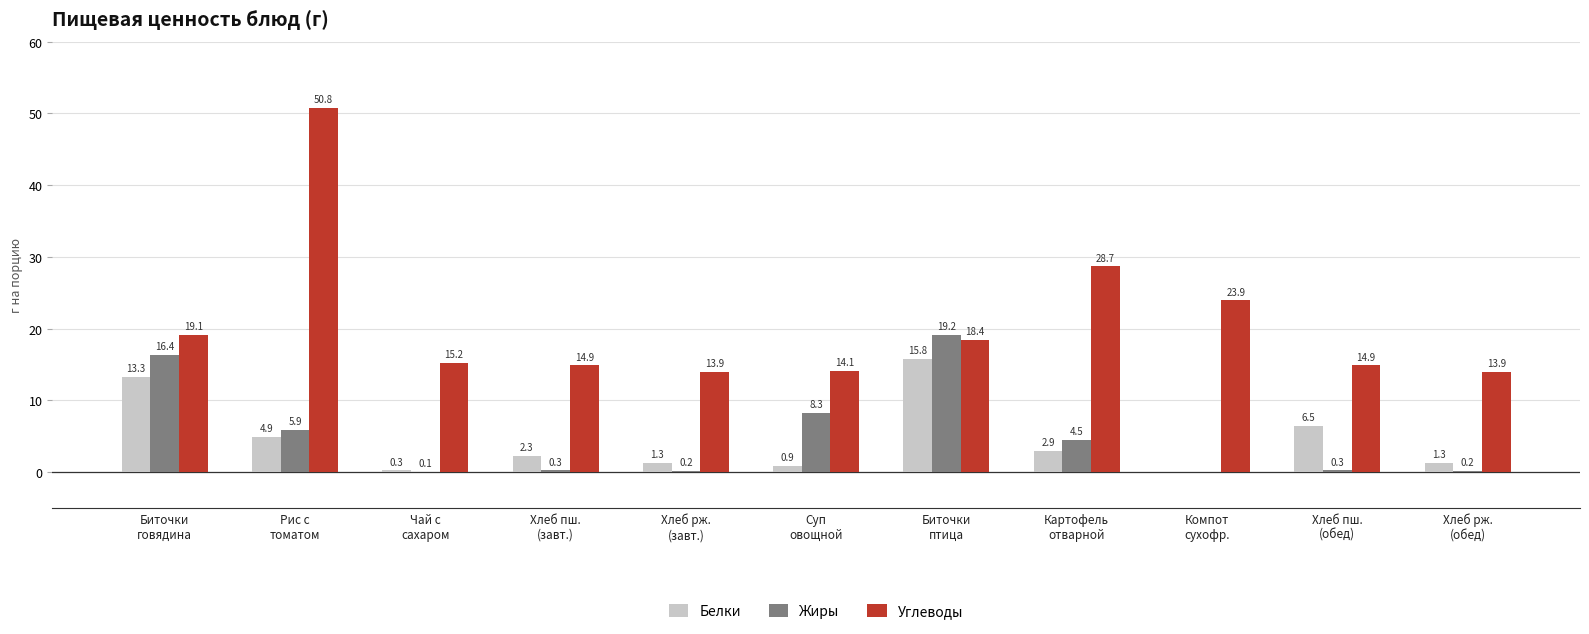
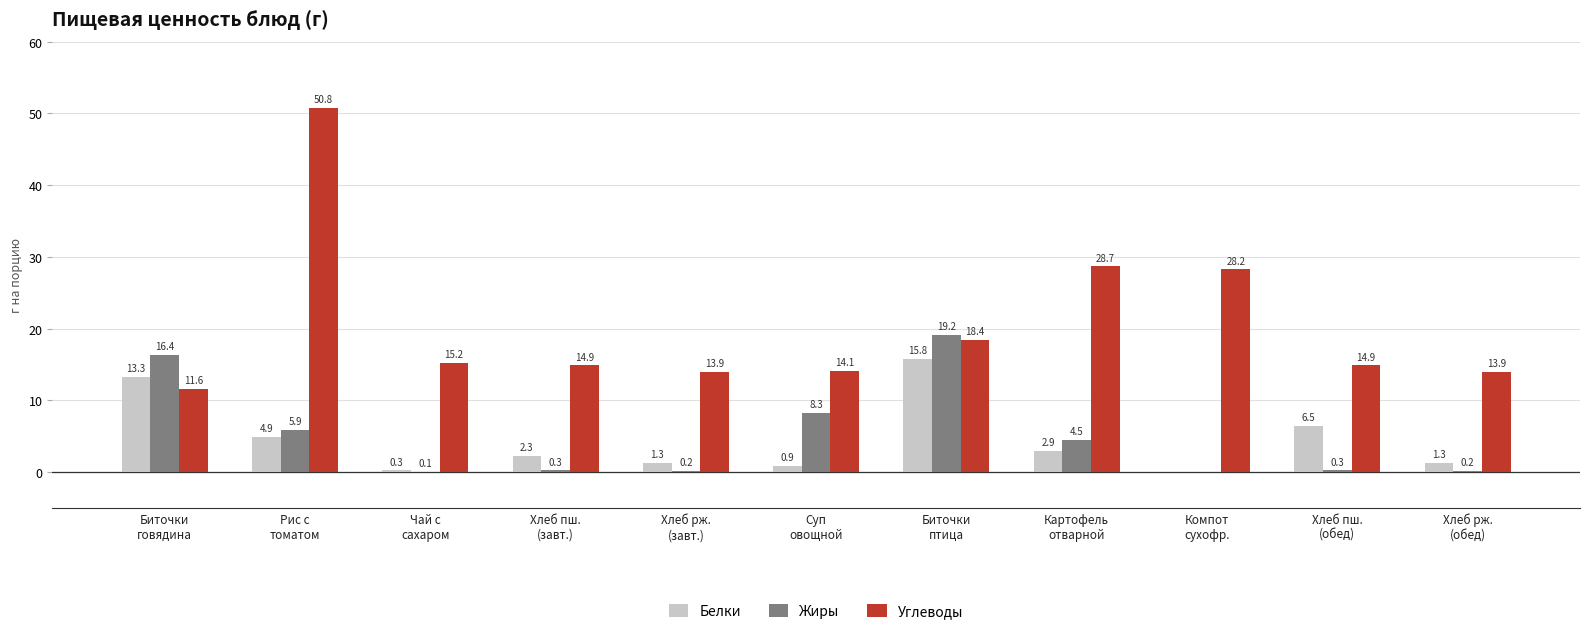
  {
    "Белки": {
      "Биточки говядина": 13.3,
      "Рис с томатом": 4.9,
      "Чай с сахаром": 0.3,
      "Хлеб пш. (завт.)": 2.3,
      "Хлеб рж. (завт.)": 1.3,
      "Суп овощной": 0.9,
      "Биточки птица": 15.8,
      "Картофель отварной": 2.9,
      "Хлеб пш. (обед)": 6.5,
      "Хлеб рж. (обед)": 1.3
    },
    "Жиры": {
      "Биточки говядина": 16.4,
      "Рис с томатом": 5.9,
      "Чай с сахаром": 0.1,
      "Хлеб пш. (завт.)": 0.3,
      "Хлеб рж. (завт.)": 0.2,
      "Суп овощной": 8.3,
      "Биточки птица": 19.2,
      "Картофель отварной": 4.5,
      "Хлеб пш. (обед)": 0.3,
      "Хлеб рж. (обед)": 0.2
    },
    "Углеводы": {
-     "Биточки говядина": 19.1,
+     "Биточки говядина": 11.6,
      "Рис с томатом": 50.8,
      "Чай с сахаром": 15.2,
      "Хлеб пш. (завт.)": 14.9,
      "Хлеб рж. (завт.)": 13.9,
      "Суп овощной": 14.1,
      "Биточки птица": 18.4,
      "Картофель отварной": 28.7,
-     "Компот сухофр.": 23.9,
+     "Компот сухофр.": 28.2,
      "Хлеб пш. (обед)": 14.9,
      "Хлеб рж. (обед)": 13.9
    }
  }
